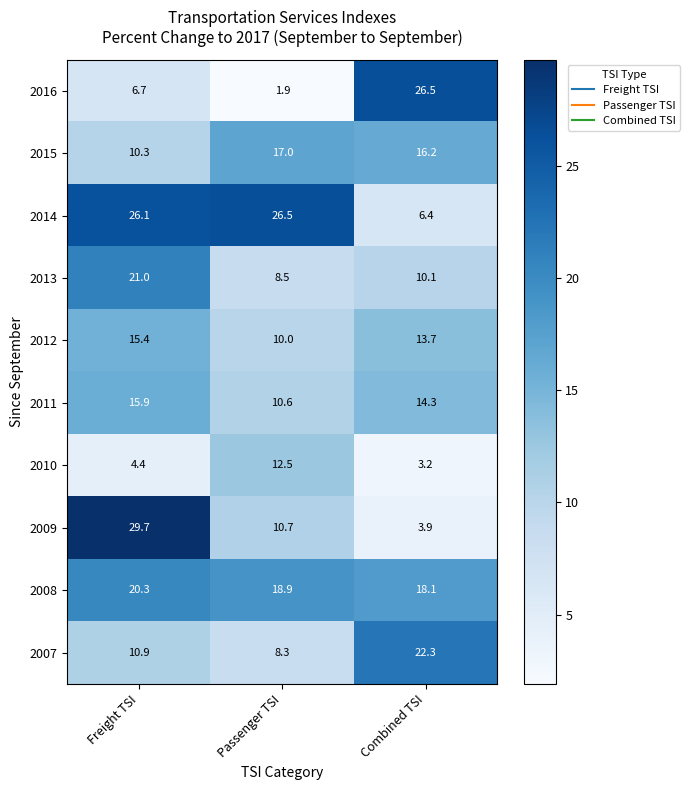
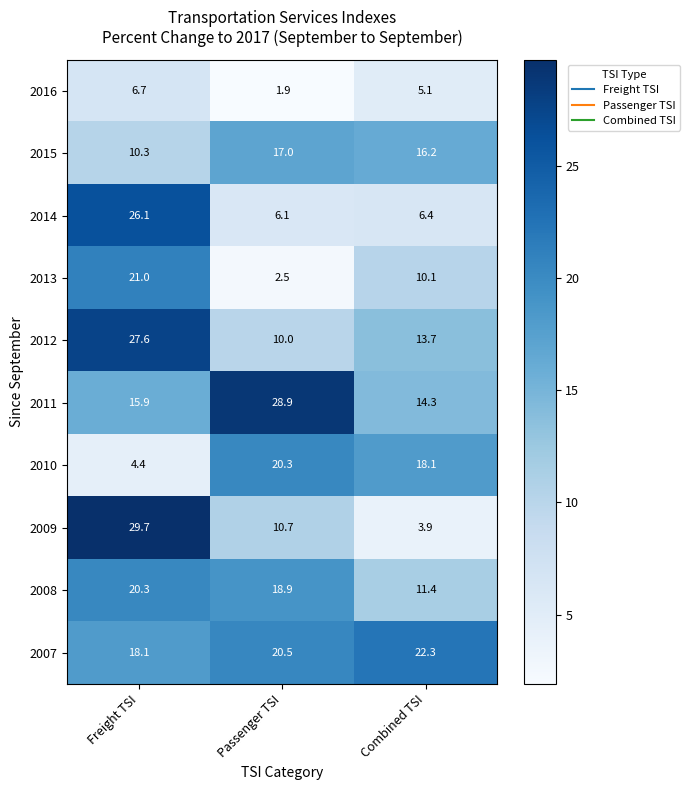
  {
    "2016": {
      "Freight TSI": 6.7,
      "Passenger TSI": 1.9,
-     "Combined TSI": 26.5
+     "Combined TSI": 5.1
    },
    "2015": {
      "Freight TSI": 10.3,
      "Passenger TSI": 17.0,
      "Combined TSI": 16.2
    },
    "2014": {
      "Freight TSI": 26.1,
-     "Passenger TSI": 26.5,
+     "Passenger TSI": 6.1,
      "Combined TSI": 6.4
    },
    "2013": {
      "Freight TSI": 21.0,
-     "Passenger TSI": 8.5,
+     "Passenger TSI": 2.5,
      "Combined TSI": 10.1
    },
    "2012": {
-     "Freight TSI": 15.4,
+     "Freight TSI": 27.6,
      "Passenger TSI": 10.0,
      "Combined TSI": 13.7
    },
    "2011": {
      "Freight TSI": 15.9,
-     "Passenger TSI": 10.6,
+     "Passenger TSI": 28.9,
      "Combined TSI": 14.3
    },
    "2010": {
      "Freight TSI": 4.4,
-     "Passenger TSI": 12.5,
-     "Combined TSI": 3.2
+     "Passenger TSI": 20.3,
+     "Combined TSI": 18.1
    },
    "2009": {
      "Freight TSI": 29.7,
      "Passenger TSI": 10.7,
      "Combined TSI": 3.9
    },
    "2008": {
      "Freight TSI": 20.3,
      "Passenger TSI": 18.9,
-     "Combined TSI": 18.1
+     "Combined TSI": 11.4
    },
    "2007": {
-     "Freight TSI": 10.9,
-     "Passenger TSI": 8.3,
+     "Freight TSI": 18.1,
+     "Passenger TSI": 20.5,
      "Combined TSI": 22.3
    }
  }
